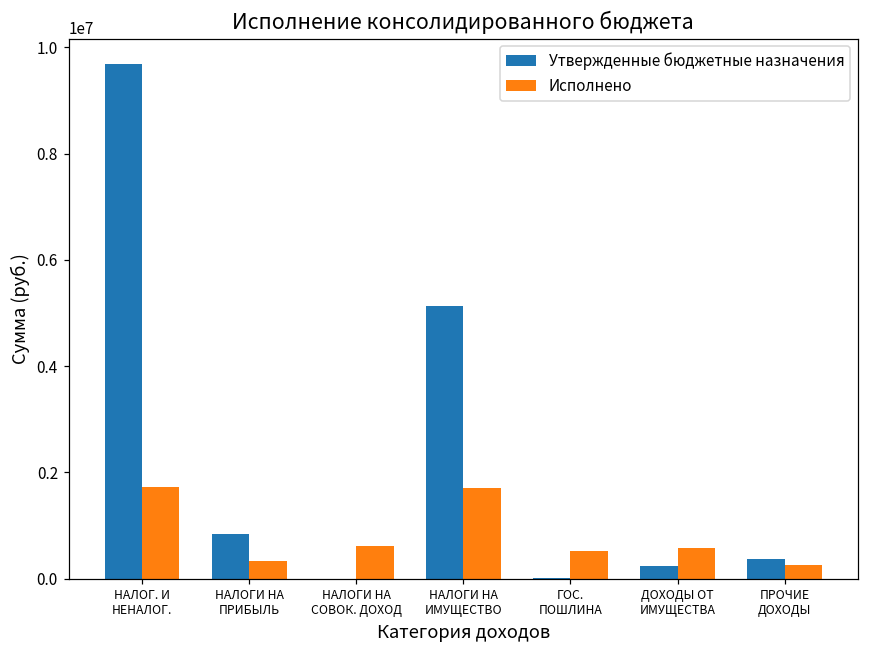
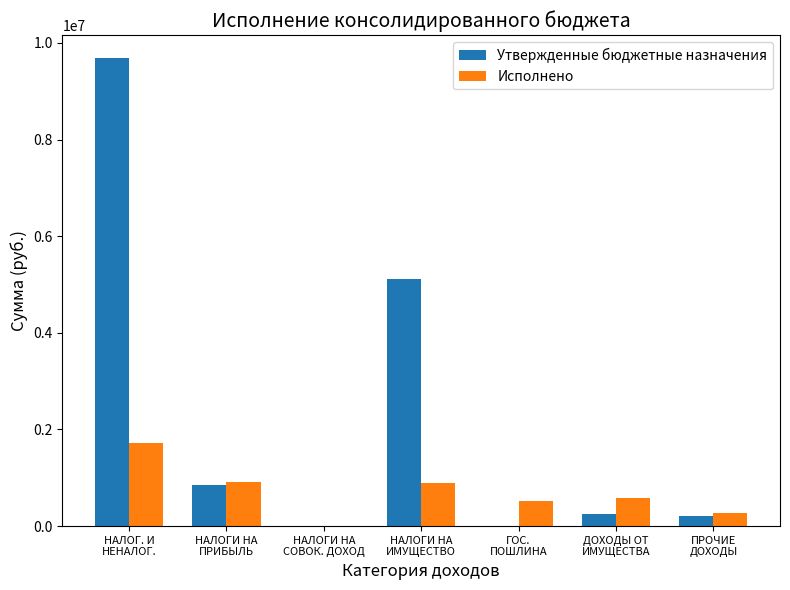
  {
    "Утвержденные бюджетные назначения": {
      "НАЛОГ. И НЕНАЛОГ.": 9700000,
      "НАЛОГИ НА ПРИБЫЛЬ": 800000,
      "НАЛОГИ НА ИМУЩЕСТВО": 5100000,
      "ДОХОДЫ ОТ ИМУЩЕСТВА": 200000,
-     "ПРОЧИЕ ДОХОДЫ": 400000
+     "ПРОЧИЕ ДОХОДЫ": 200000
    },
    "Исполнено": {
      "НАЛОГ. И НЕНАЛОГ.": 1700000,
-     "НАЛОГИ НА ПРИБЫЛЬ": 300000,
-     "НАЛОГИ НА СОВОК. ДОХОД": 600000,
-     "НАЛОГИ НА ИМУЩЕСТВО": 1700000,
+     "НАЛОГИ НА ПРИБЫЛЬ": 900000,
+     "НАЛОГИ НА СОВОК. ДОХОД": 0,
+     "НАЛОГИ НА ИМУЩЕСТВО": 900000,
      "ГОС. ПОШЛИНА": 500000,
      "ДОХОДЫ ОТ ИМУЩЕСТВА": 600000,
      "ПРОЧИЕ ДОХОДЫ": 300000
    }
  }
